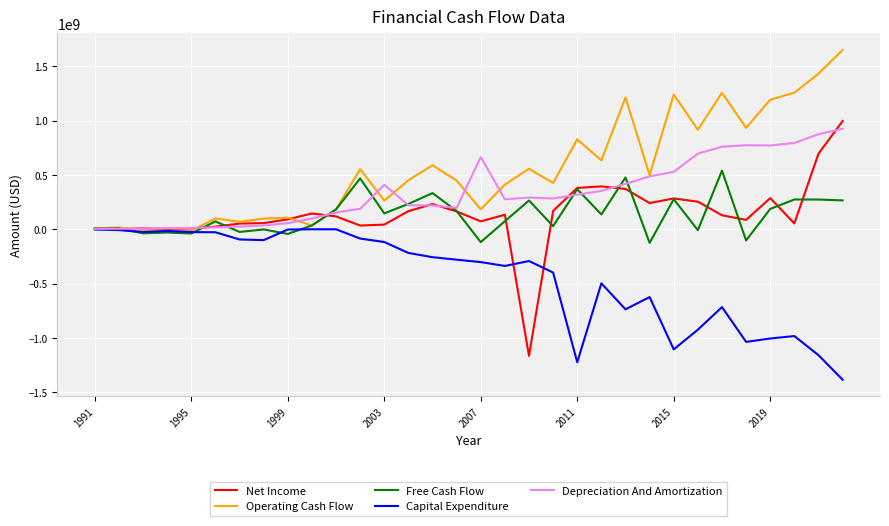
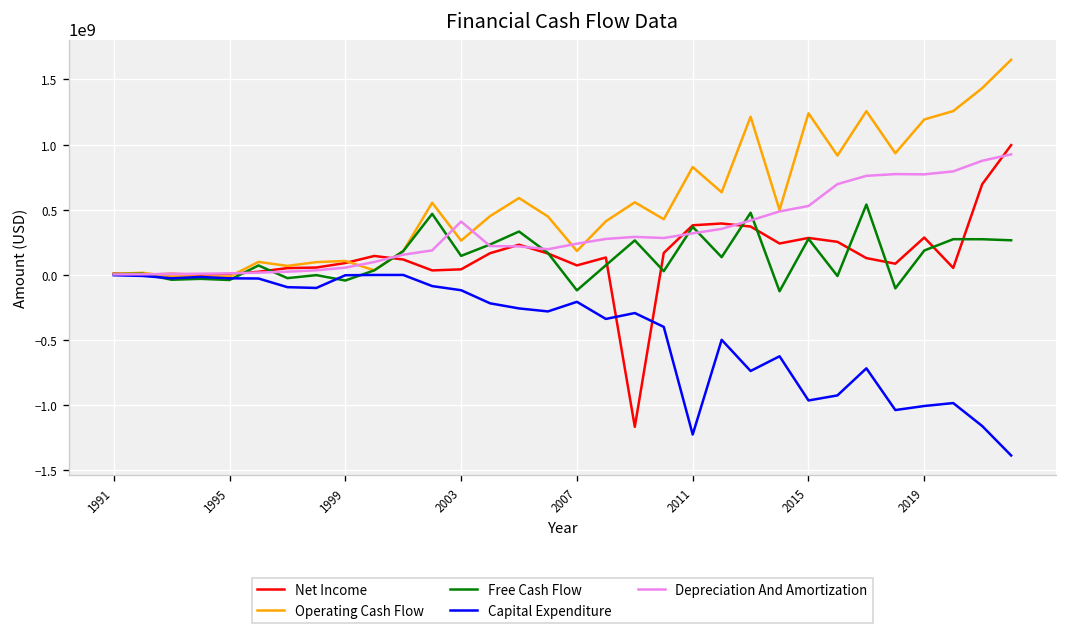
  {
    "Net Income": {
      "2003": 40000000,
      "2007": 70000000,
      "2019": 290000000
    },
    "Operating Cash Flow": {
      "2003": 260000000,
      "2007": 180000000,
      "2011": 830000000,
      "2015": 1240000000,
      "2019": 1190000000
    },
    "Free Cash Flow": {
      "1999": -40000000,
      "2003": 150000000,
      "2007": -120000000,
      "2019": 190000000
    },
    "Capital Expenditure": {
      "1999": 0,
      "2003": -120000000,
-     "2007": -300000000,
+     "2007": -210000000,
      "2011": -1220000000,
-     "2015": -1110000000,
+     "2015": -960000000,
      "2019": -1010000000
    },
    "Depreciation And Amortization": {
      "1999": 60000000,
      "2003": 410000000,
-     "2007": 660000000,
+     "2007": 240000000,
      "2011": 320000000,
      "2015": 530000000,
      "2019": 770000000
    }
  }
